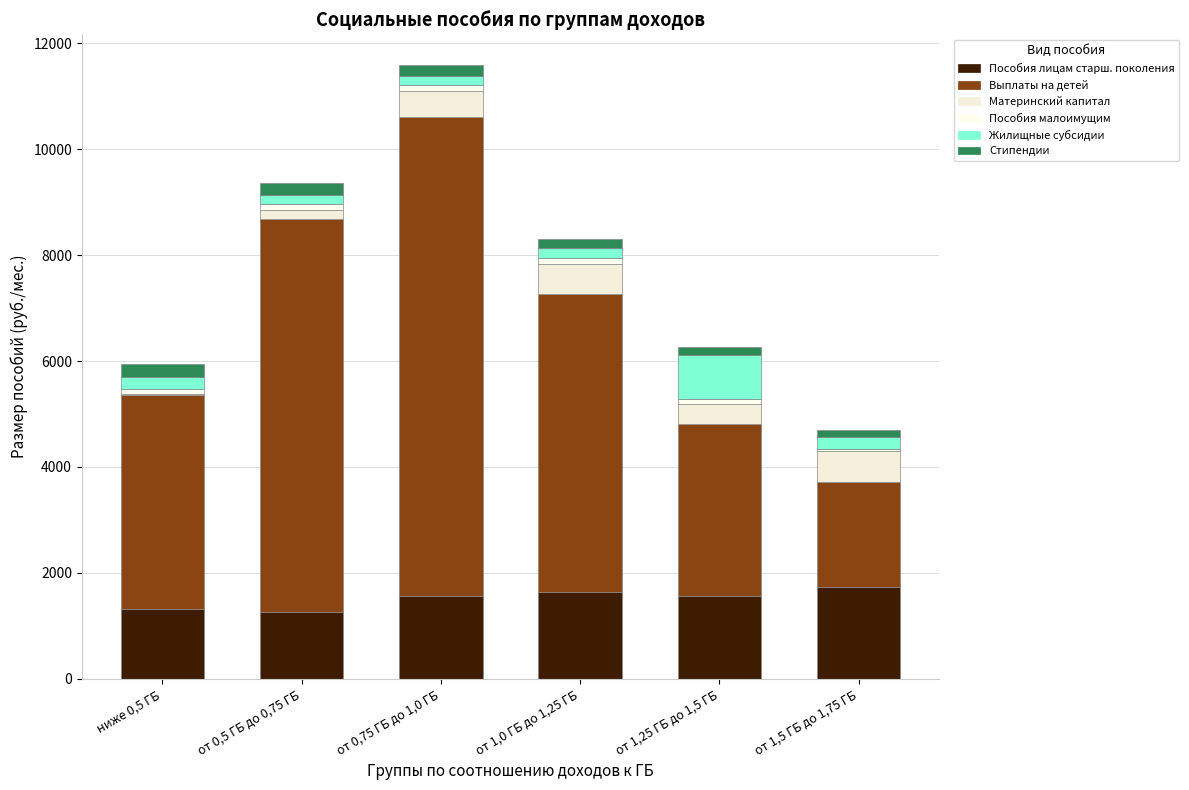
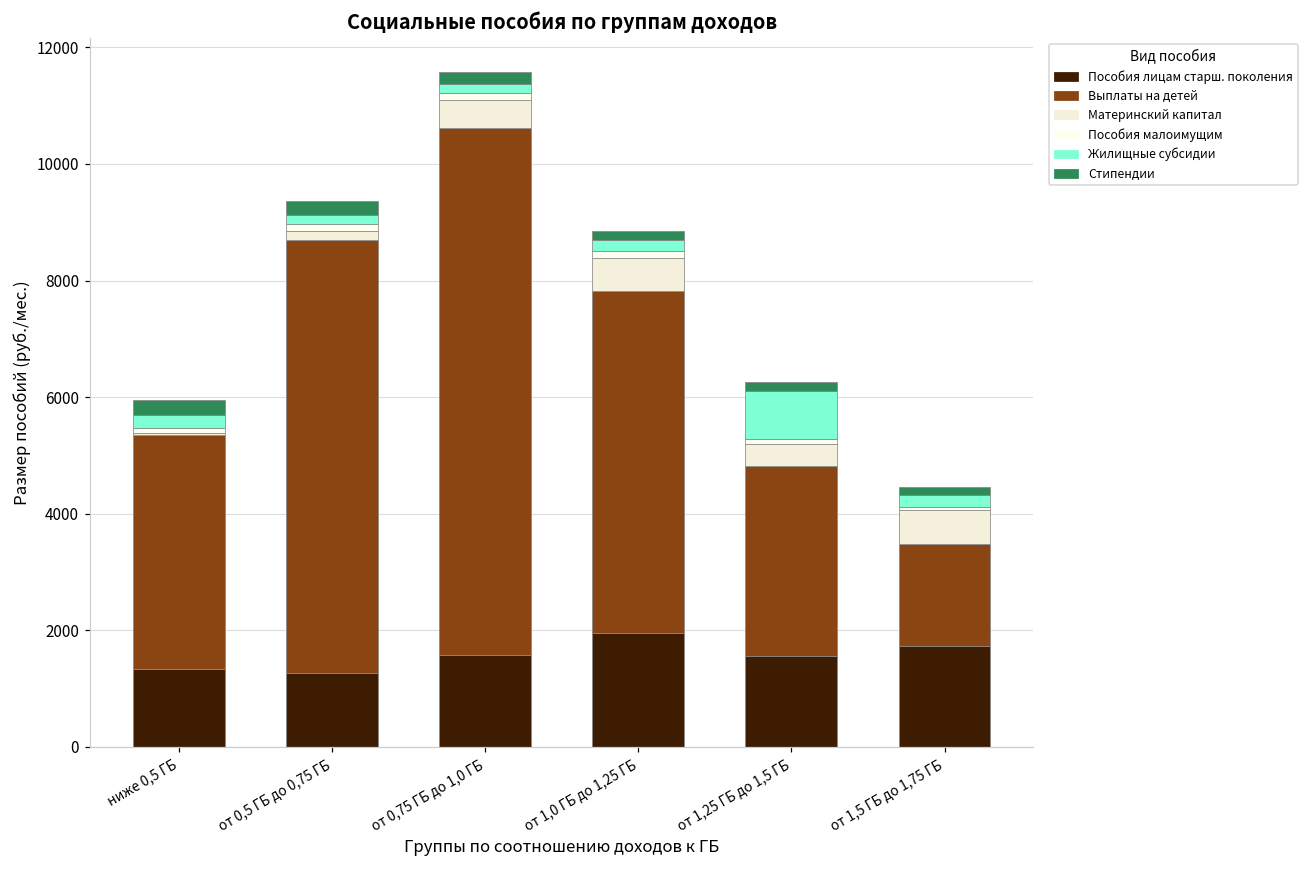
  {
    "Пособия лицам старш. поколения": {
      "ниже 0,5 ГБ": 1300,
      "от 0,5 ГБ до 0,75 ГБ": 1300,
      "от 0,75 ГБ до 1,0 ГБ": 1600,
-     "от 1,0 ГБ до 1,25 ГБ": 1600,
+     "от 1,0 ГБ до 1,25 ГБ": 1900,
      "от 1,25 ГБ до 1,5 ГБ": 1600,
      "от 1,5 ГБ до 1,75 ГБ": 1700
    },
    "Выплаты на детей": {
      "ниже 0,5 ГБ": 4000,
      "от 0,5 ГБ до 0,75 ГБ": 7400,
      "от 0,75 ГБ до 1,0 ГБ": 9000,
-     "от 1,0 ГБ до 1,25 ГБ": 5600,
+     "от 1,0 ГБ до 1,25 ГБ": 5900,
      "от 1,25 ГБ до 1,5 ГБ": 3300,
-     "от 1,5 ГБ до 1,75 ГБ": 2000
+     "от 1,5 ГБ до 1,75 ГБ": 1700
    },
    "Жилищные субсидии": {
      "ниже 0,5 ГБ": 200,
      "от 0,5 ГБ до 0,75 ГБ": 200,
      "от 0,75 ГБ до 1,0 ГБ": 200,
      "от 1,0 ГБ до 1,25 ГБ": 200,
      "от 1,25 ГБ до 1,5 ГБ": 800,
      "от 1,5 ГБ до 1,75 ГБ": 200
    },
    "Стипендии": {
      "ниже 0,5 ГБ": 300,
      "от 0,5 ГБ до 0,75 ГБ": 200,
      "от 0,75 ГБ до 1,0 ГБ": 200,
      "от 1,0 ГБ до 1,25 ГБ": 200,
      "от 1,25 ГБ до 1,5 ГБ": 200,
      "от 1,5 ГБ до 1,75 ГБ": 100
    }
  }
